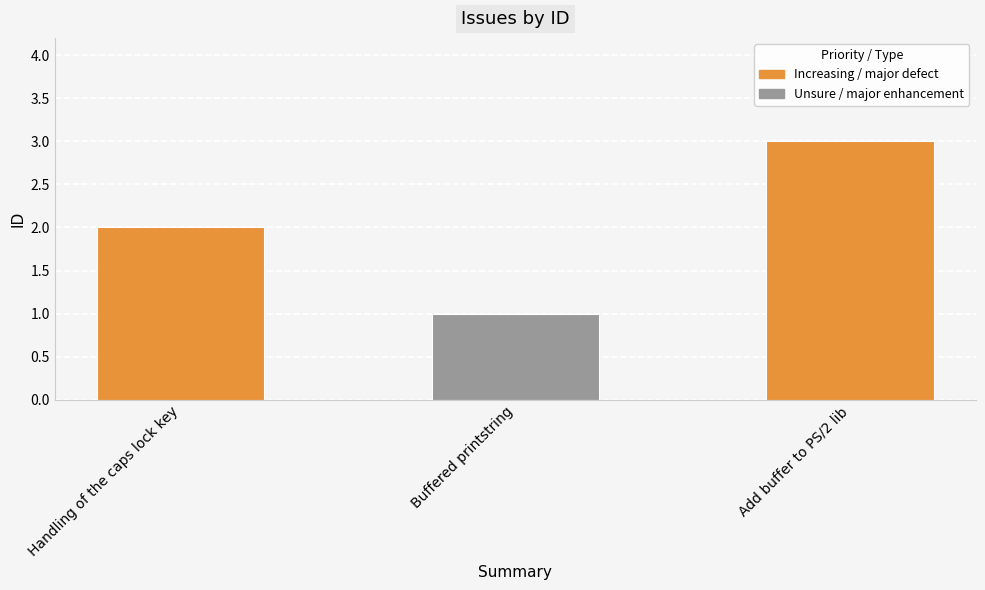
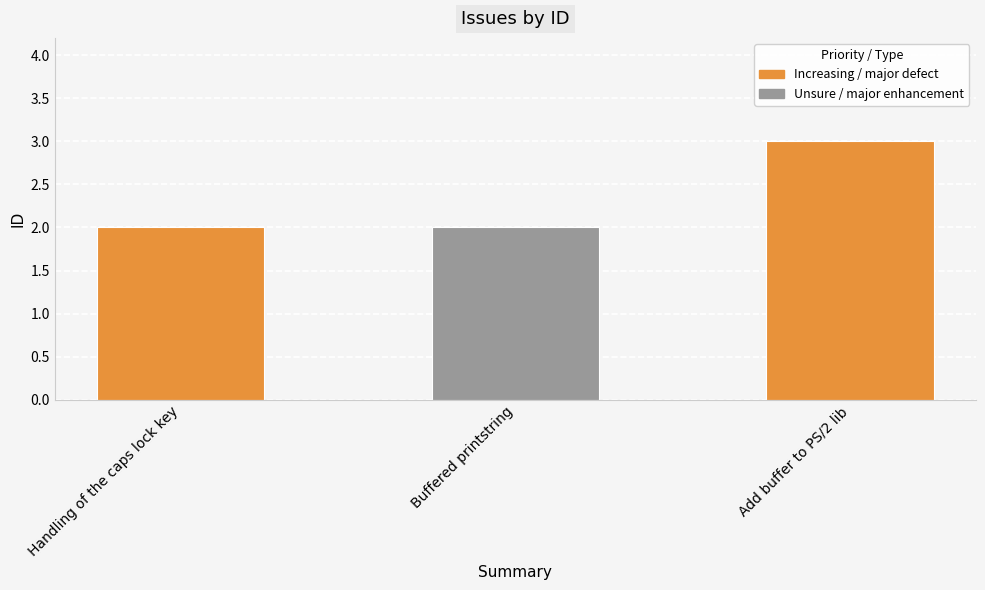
  {
    "Handling of the caps lock key": 2,
-   "Buffered printstring": 1,
+   "Buffered printstring": 2,
    "Add buffer to PS/2 lib": 3
  }
